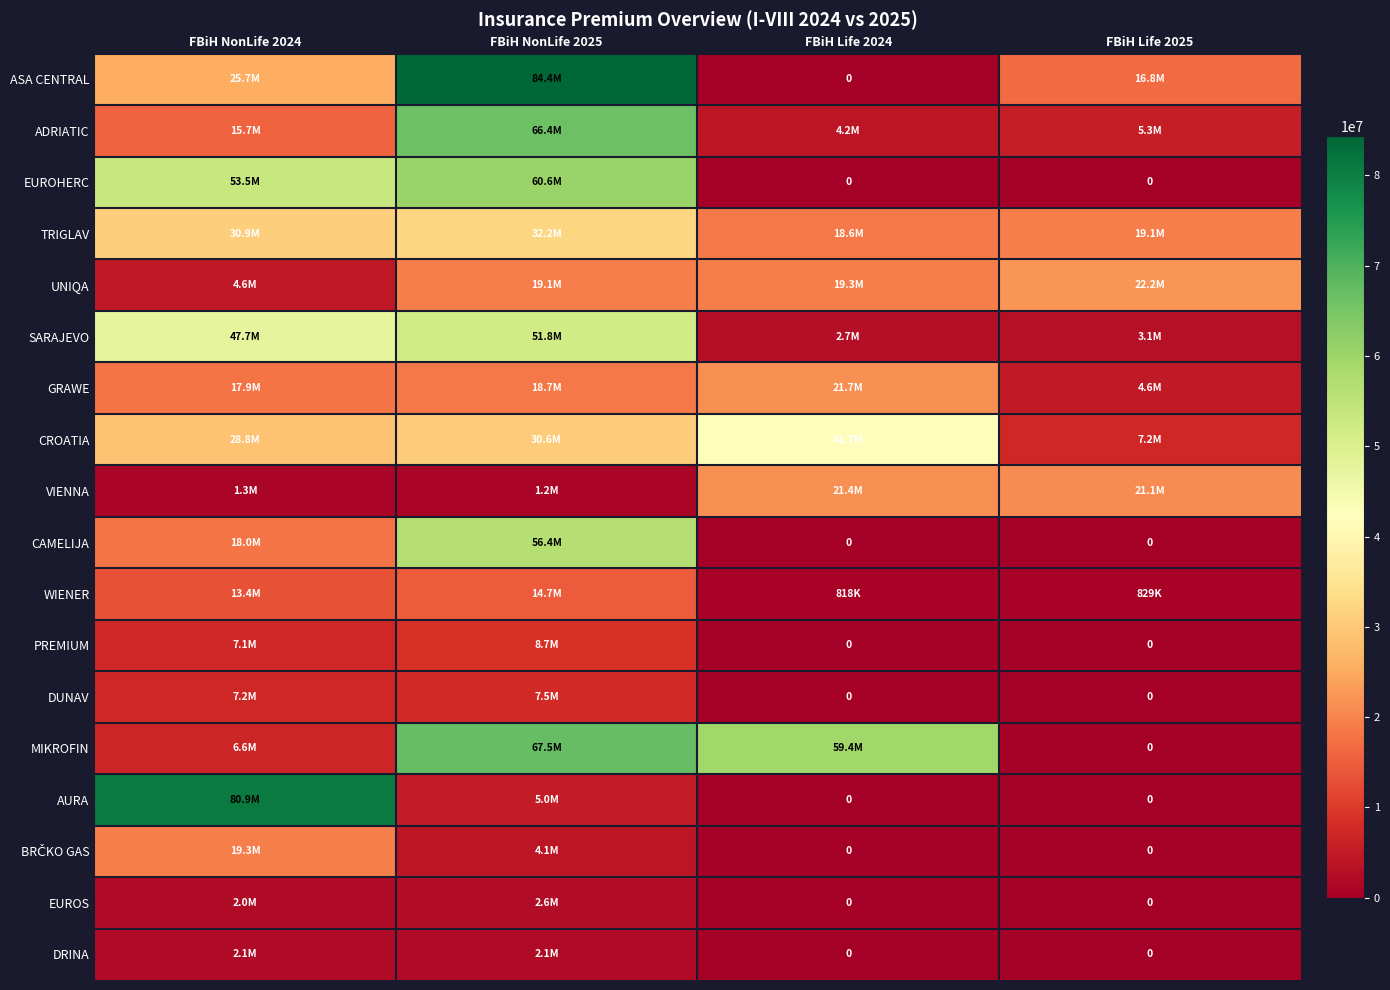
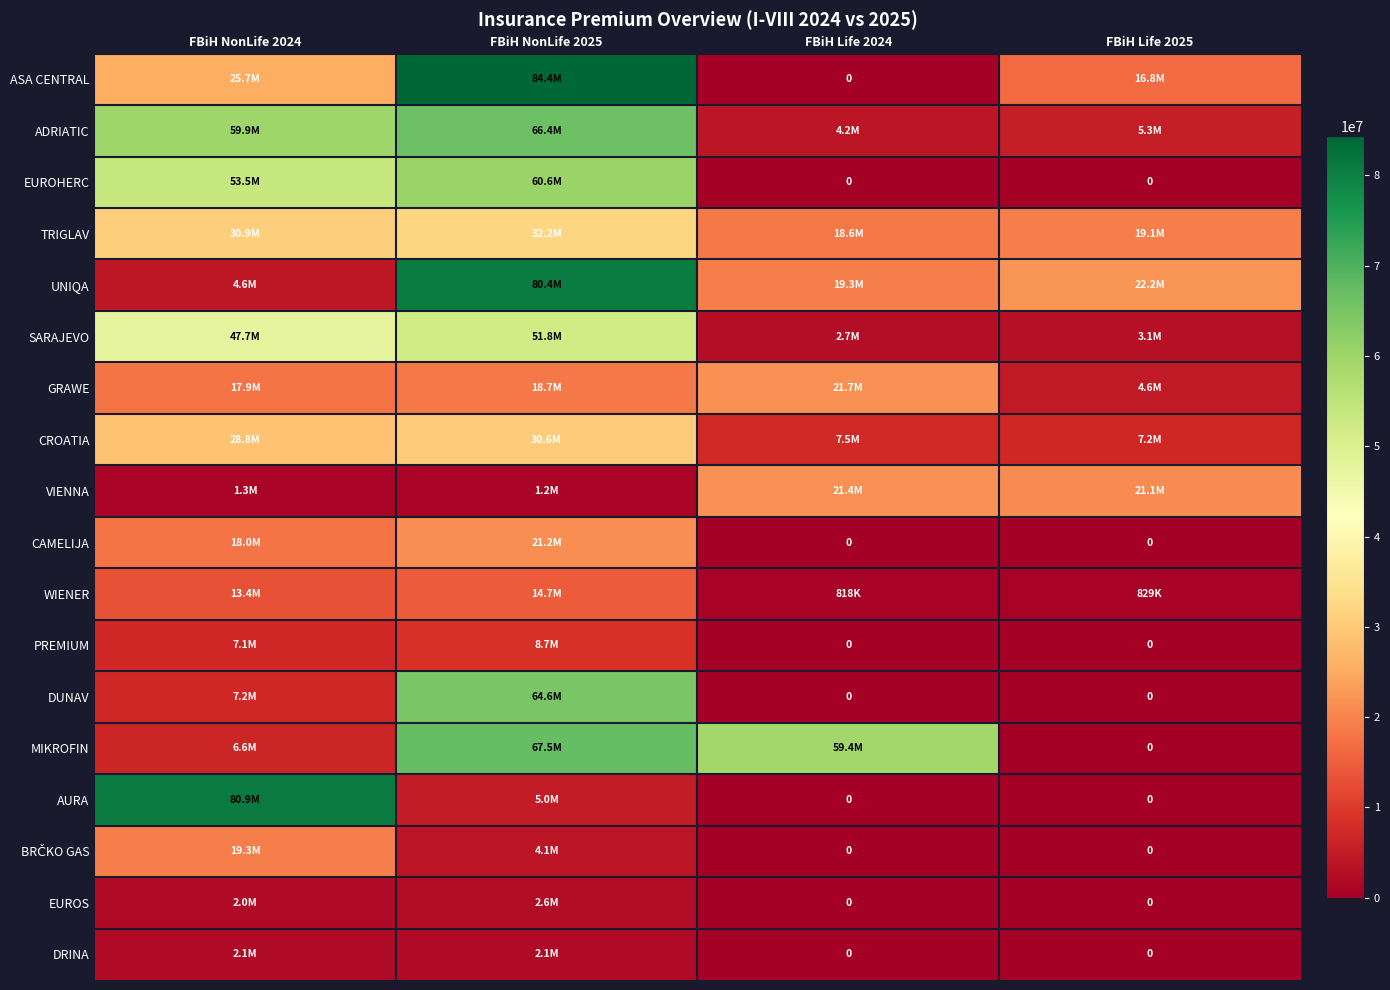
  {
    "ASA CENTRAL": {
      "FBiH NonLife 2024": "25.7M",
      "FBiH NonLife 2025": "84.4M",
      "FBiH Life 2024": "0",
      "FBiH Life 2025": "16.8M"
    },
    "ADRIATIC": {
-     "FBiH NonLife 2024": "15.7M",
+     "FBiH NonLife 2024": "59.9M",
      "FBiH NonLife 2025": "66.4M",
      "FBiH Life 2024": "4.2M",
      "FBiH Life 2025": "5.3M"
    },
    "EUROHERC": {
      "FBiH NonLife 2024": "53.5M",
      "FBiH NonLife 2025": "60.6M",
      "FBiH Life 2024": "0",
      "FBiH Life 2025": "0"
    },
    "TRIGLAV": {
      "FBiH NonLife 2024": "30.9M",
      "FBiH NonLife 2025": "32.2M",
      "FBiH Life 2024": "18.6M",
      "FBiH Life 2025": "19.1M"
    },
    "UNIQA": {
      "FBiH NonLife 2024": "4.6M",
-     "FBiH NonLife 2025": "19.1M",
+     "FBiH NonLife 2025": "80.4M",
      "FBiH Life 2024": "19.3M",
      "FBiH Life 2025": "22.2M"
    },
    "SARAJEVO": {
      "FBiH NonLife 2024": "47.7M",
      "FBiH NonLife 2025": "51.8M",
      "FBiH Life 2024": "2.7M",
      "FBiH Life 2025": "3.1M"
    },
    "GRAWE": {
      "FBiH NonLife 2024": "17.9M",
      "FBiH NonLife 2025": "18.7M",
      "FBiH Life 2024": "21.7M",
      "FBiH Life 2025": "4.6M"
    },
    "CROATIA": {
      "FBiH NonLife 2024": "28.8M",
      "FBiH NonLife 2025": "30.6M",
-     "FBiH Life 2024": "41.7M",
+     "FBiH Life 2024": "7.5M",
      "FBiH Life 2025": "7.2M"
    },
    "VIENNA": {
      "FBiH NonLife 2024": "1.3M",
      "FBiH NonLife 2025": "1.2M",
      "FBiH Life 2024": "21.4M",
      "FBiH Life 2025": "21.1M"
    },
    "CAMELIJA": {
      "FBiH NonLife 2024": "18.0M",
-     "FBiH NonLife 2025": "56.4M",
+     "FBiH NonLife 2025": "21.2M",
      "FBiH Life 2024": "0",
      "FBiH Life 2025": "0"
    },
    "WIENER": {
      "FBiH NonLife 2024": "13.4M",
      "FBiH NonLife 2025": "14.7M",
      "FBiH Life 2024": "818K",
      "FBiH Life 2025": "829K"
    },
    "PREMIUM": {
      "FBiH NonLife 2024": "7.1M",
      "FBiH NonLife 2025": "8.7M",
      "FBiH Life 2024": "0",
      "FBiH Life 2025": "0"
    },
    "DUNAV": {
      "FBiH NonLife 2024": "7.2M",
-     "FBiH NonLife 2025": "7.5M",
+     "FBiH NonLife 2025": "64.6M",
      "FBiH Life 2024": "0",
      "FBiH Life 2025": "0"
    },
    "MIKROFIN": {
      "FBiH NonLife 2024": "6.6M",
      "FBiH NonLife 2025": "67.5M",
      "FBiH Life 2024": "59.4M",
      "FBiH Life 2025": "0"
    },
    "AURA": {
      "FBiH NonLife 2024": "80.9M",
      "FBiH NonLife 2025": "5.0M",
      "FBiH Life 2024": "0",
      "FBiH Life 2025": "0"
    },
    "BRČKO GAS": {
      "FBiH NonLife 2024": "19.3M",
      "FBiH NonLife 2025": "4.1M",
      "FBiH Life 2024": "0",
      "FBiH Life 2025": "0"
    },
    "EUROS": {
      "FBiH NonLife 2024": "2.0M",
      "FBiH NonLife 2025": "2.6M",
      "FBiH Life 2024": "0",
      "FBiH Life 2025": "0"
    },
    "DRINA": {
      "FBiH NonLife 2024": "2.1M",
      "FBiH NonLife 2025": "2.1M",
      "FBiH Life 2024": "0",
      "FBiH Life 2025": "0"
    }
  }
